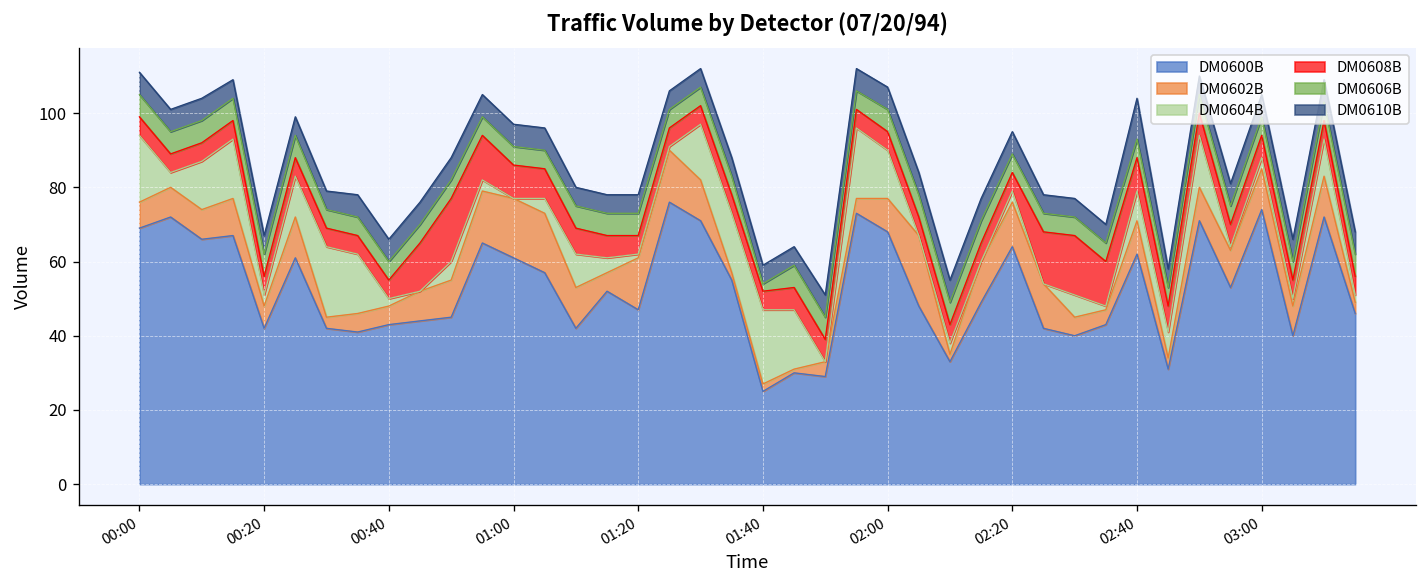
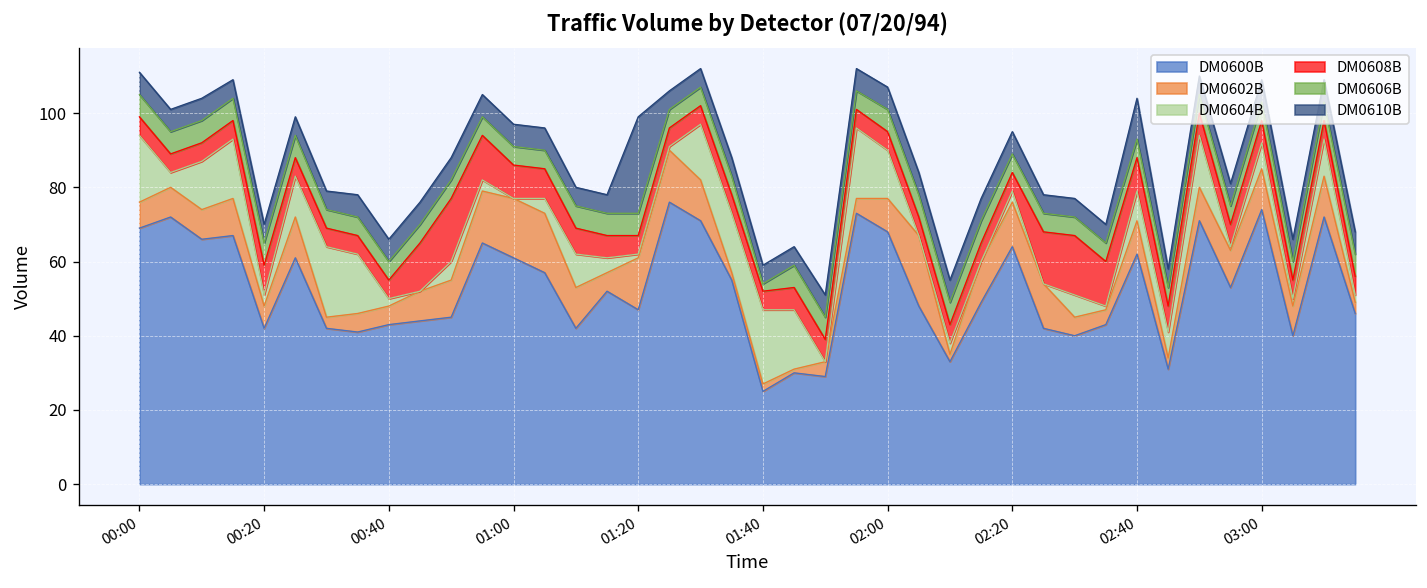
  {
    "DM0600B": {
      "00:00": 69,
      "00:20": 42,
      "00:40": 43,
      "01:00": 61,
      "01:20": 47,
      "01:40": 25,
      "02:00": 68,
      "02:20": 64,
      "02:40": 62,
      "03:00": 74
    },
    "DM0602B": {
      "00:00": 7,
      "00:20": 6,
      "00:40": 5,
      "01:20": 14,
      "01:40": 2,
      "02:00": 9,
      "02:20": 12,
      "02:40": 9,
      "03:00": 11
    },
    "DM0604B": {
      "00:00": 18,
      "00:20": 3,
      "00:40": 2,
      "01:20": 1,
      "01:40": 20,
      "02:00": 13,
      "02:20": 3,
      "02:40": 8,
-     "03:00": 3
+     "03:00": 7
    },
    "DM0608B": {
      "00:00": 5,
-     "00:20": 5,
+     "00:20": 8,
      "00:40": 5,
      "01:00": 9,
      "01:20": 5,
      "01:40": 5,
      "02:00": 5,
      "02:20": 5,
      "02:40": 9
    },
    "DM0606B": {
      "00:00": 6,
      "00:20": 6,
      "00:40": 5,
      "01:00": 5,
      "01:20": 6,
      "01:40": 2,
      "02:00": 6,
      "02:20": 5,
      "02:40": 5
    },
    "DM0610B": {
      "00:00": 6,
      "00:20": 5,
      "00:40": 6,
      "01:00": 6,
-     "01:20": 5,
+     "01:20": 26,
      "01:40": 5,
      "02:00": 6,
      "02:20": 6,
      "02:40": 11
    }
  }
